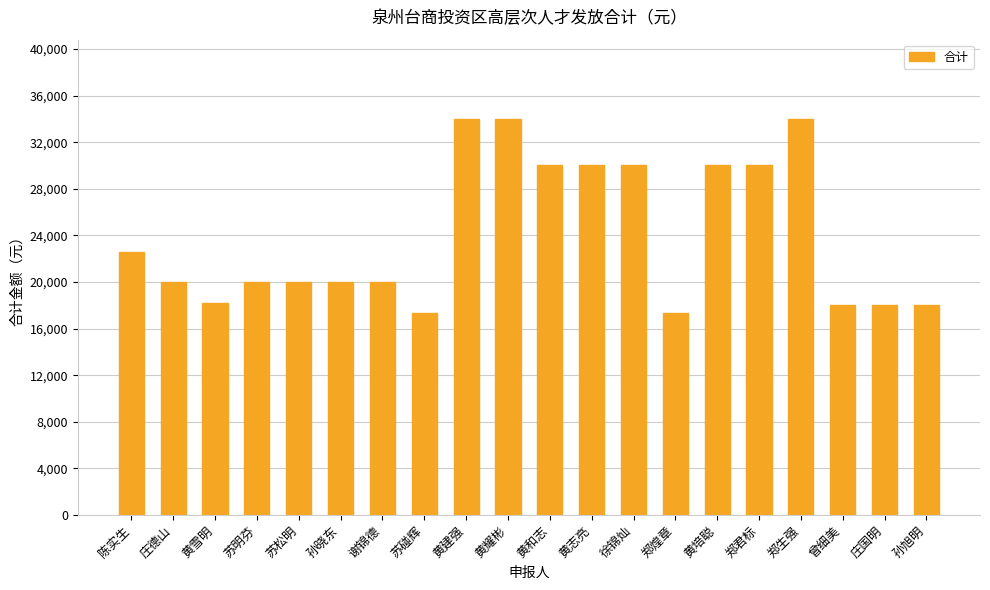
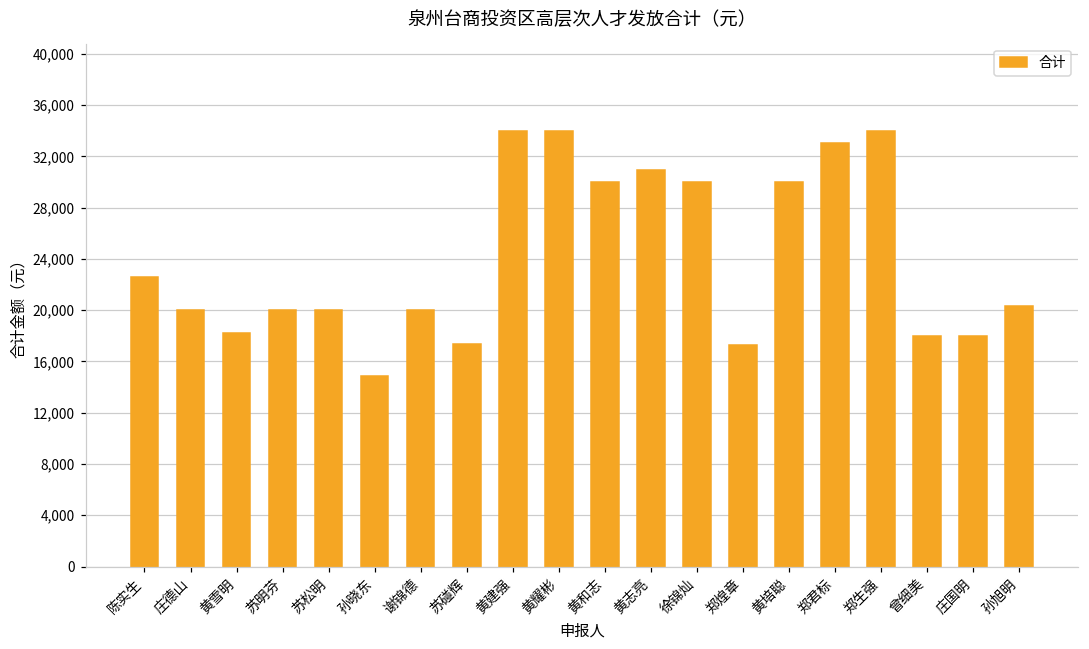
  {
    "陈实生": "22,600",
    "庄德山": "20,000",
    "黄雪明": "18,200",
    "苏明芬": "20,000",
    "苏松明": "20,000",
-   "孙晓东": "20,000",
+   "孙晓东": "14,900",
    "谢锦德": "20,000",
    "苏碰辉": "17,400",
    "黄建强": "34,000",
    "黄耀彬": "34,000",
    "黄和志": "30,000",
-   "黄志亮": "30,000",
+   "黄志亮": "30,900",
    "徐锦灿": "30,000",
    "郑煌章": "17,300",
    "黄培聪": "30,000",
-   "郑君标": "30,000",
+   "郑君标": "33,000",
    "郑生强": "34,000",
    "曾细美": "18,000",
    "庄国明": "18,000",
-   "孙旭明": "18,000"
+   "孙旭明": "20,300"
  }
